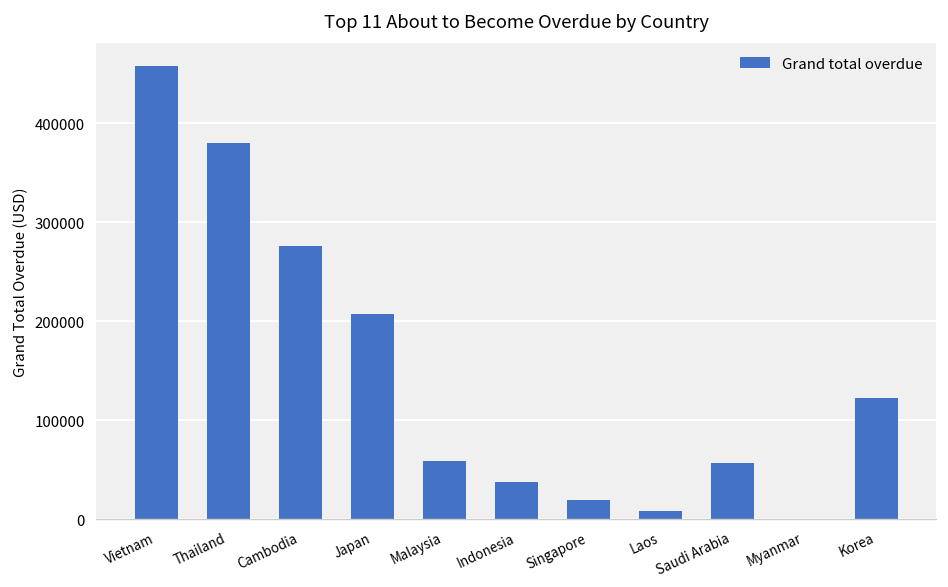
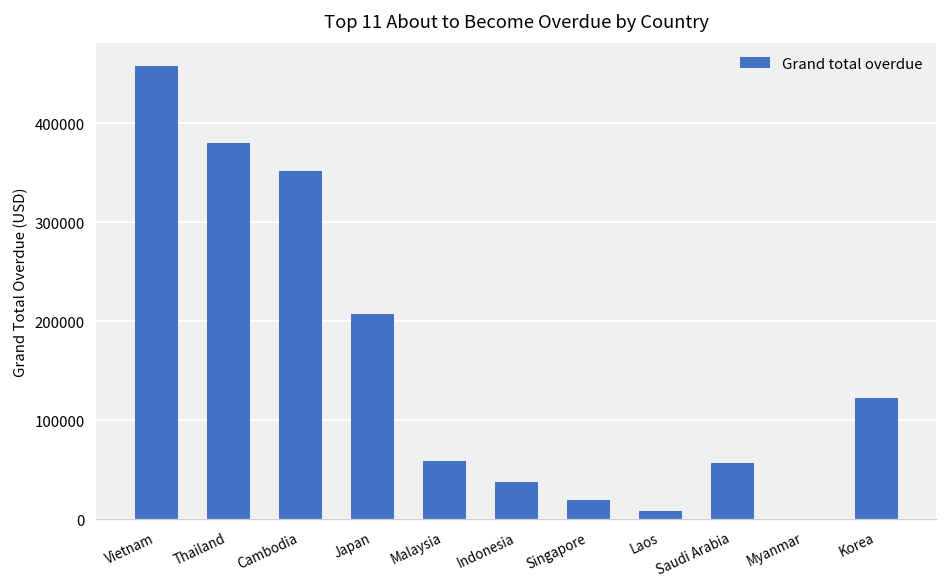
  {
    "Vietnam": 460000,
    "Thailand": 380000,
-   "Cambodia": 280000,
+   "Cambodia": 350000,
    "Japan": 210000,
    "Malaysia": 60000,
    "Indonesia": 40000,
    "Singapore": 20000,
    "Laos": 10000,
    "Saudi Arabia": 60000,
    "Myanmar": 0,
    "Korea": 120000
  }
